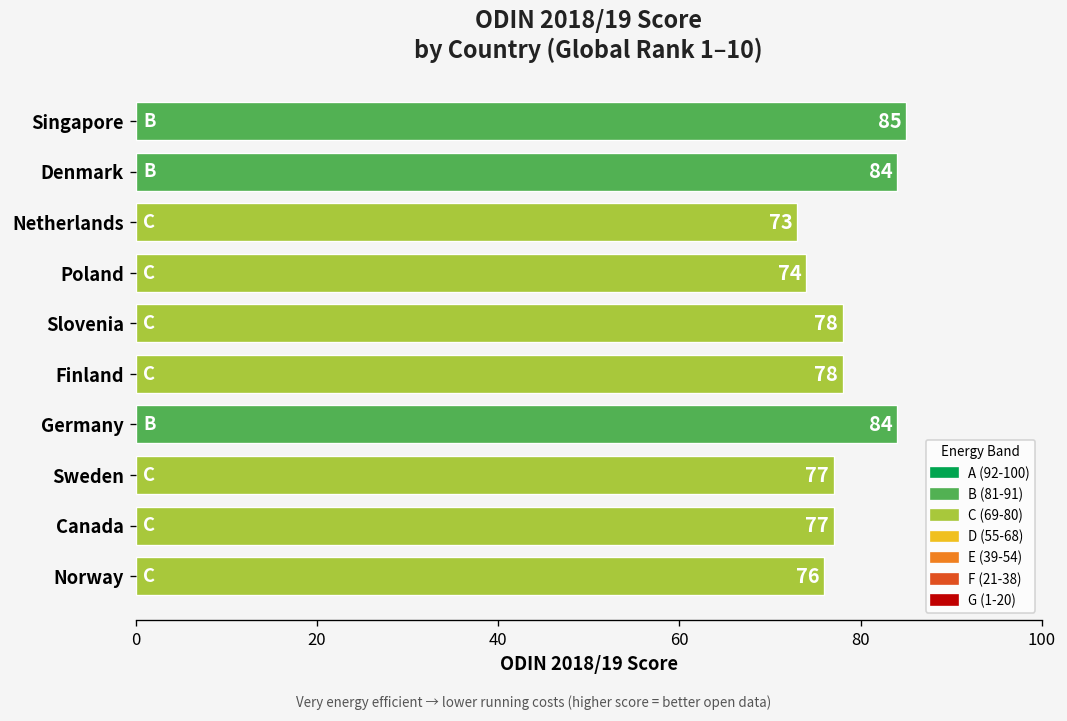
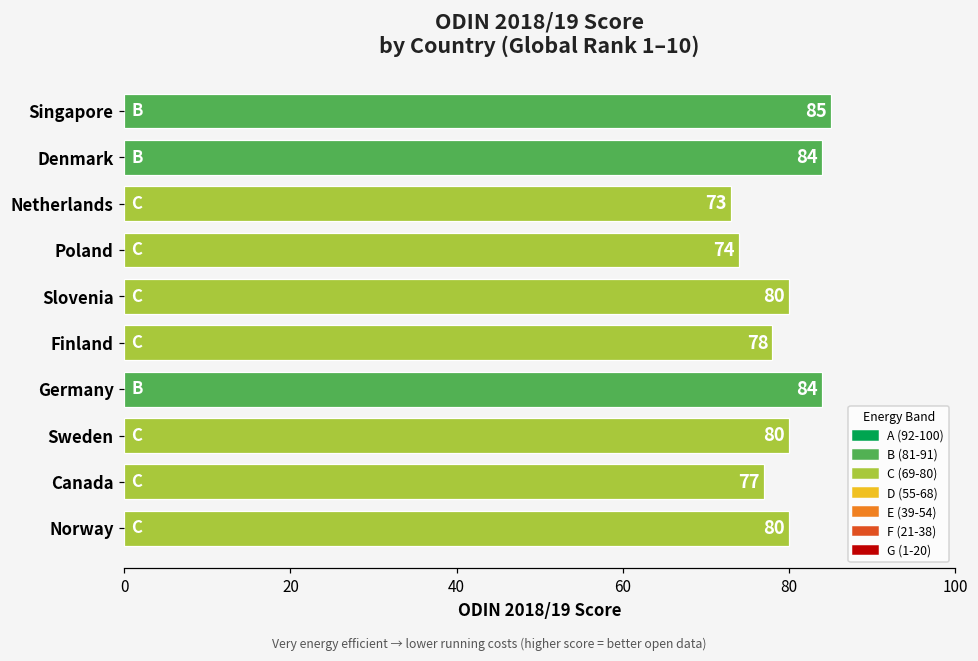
  {
    "Singapore": 85,
    "Denmark": 84,
    "Netherlands": 73,
    "Poland": 74,
-   "Slovenia": 78,
+   "Slovenia": 80,
    "Finland": 78,
    "Germany": 84,
-   "Sweden": 77,
+   "Sweden": 80,
    "Canada": 77,
-   "Norway": 76
+   "Norway": 80
  }
